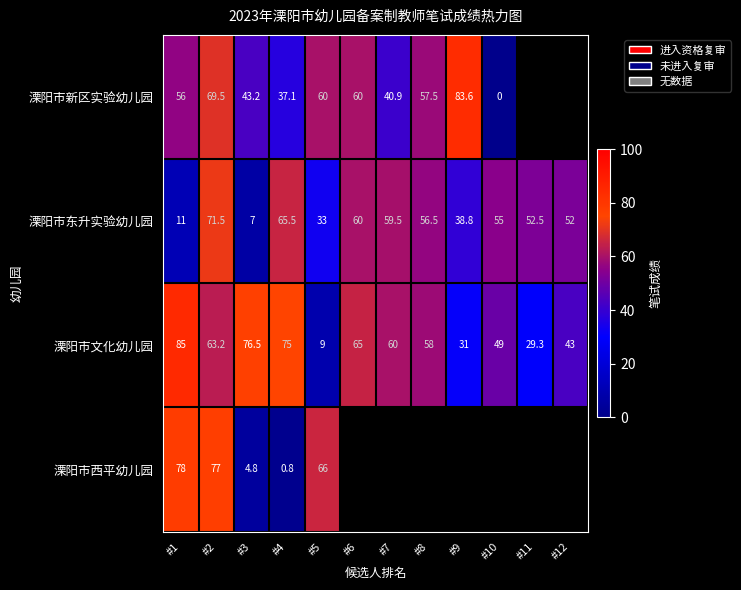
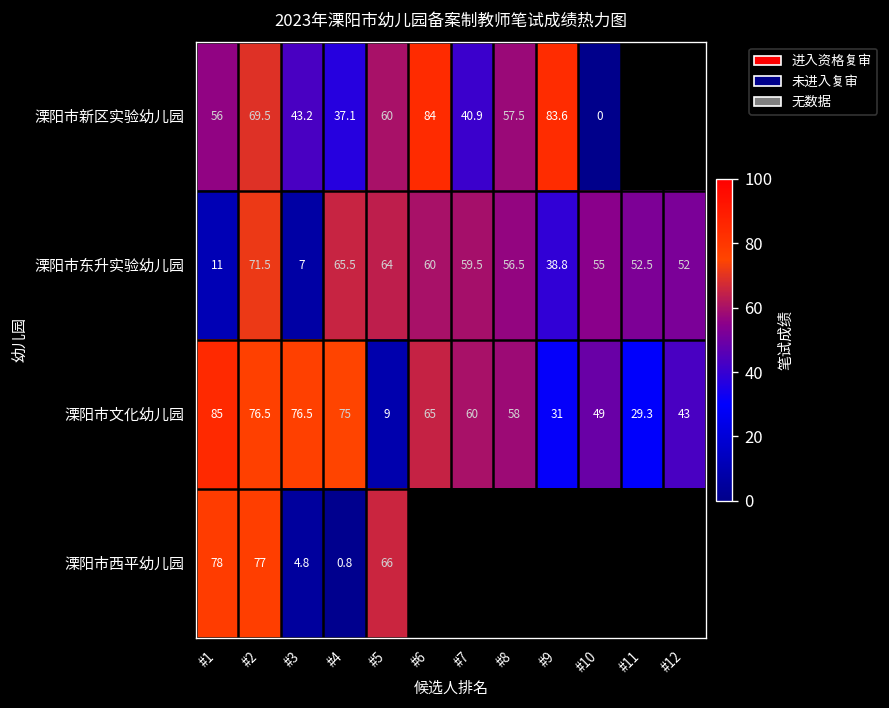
  {
    "溧阳市新区实验幼儿园": {
      "#1": 56,
      "#2": 69.5,
      "#3": 43.2,
      "#4": 37.1,
      "#5": 60,
-     "#6": 60,
+     "#6": 84,
      "#7": 40.9,
      "#8": 57.5,
      "#9": 83.6,
      "#10": 0
    },
    "溧阳市东升实验幼儿园": {
      "#1": 11,
      "#2": 71.5,
      "#3": 7,
      "#4": 65.5,
-     "#5": 33,
+     "#5": 64,
      "#6": 60,
      "#7": 59.5,
      "#8": 56.5,
      "#9": 38.8,
      "#10": 55,
      "#11": 52.5,
      "#12": 52
    },
    "溧阳市文化幼儿园": {
      "#1": 85,
-     "#2": 63.2,
+     "#2": 76.5,
      "#3": 76.5,
      "#4": 75,
      "#5": 9,
      "#6": 65,
      "#7": 60,
      "#8": 58,
      "#9": 31,
      "#10": 49,
      "#11": 29.3,
      "#12": 43
    },
    "溧阳市西平幼儿园": {
      "#1": 78,
      "#2": 77,
      "#3": 4.8,
      "#4": 0.8,
      "#5": 66
    }
  }
